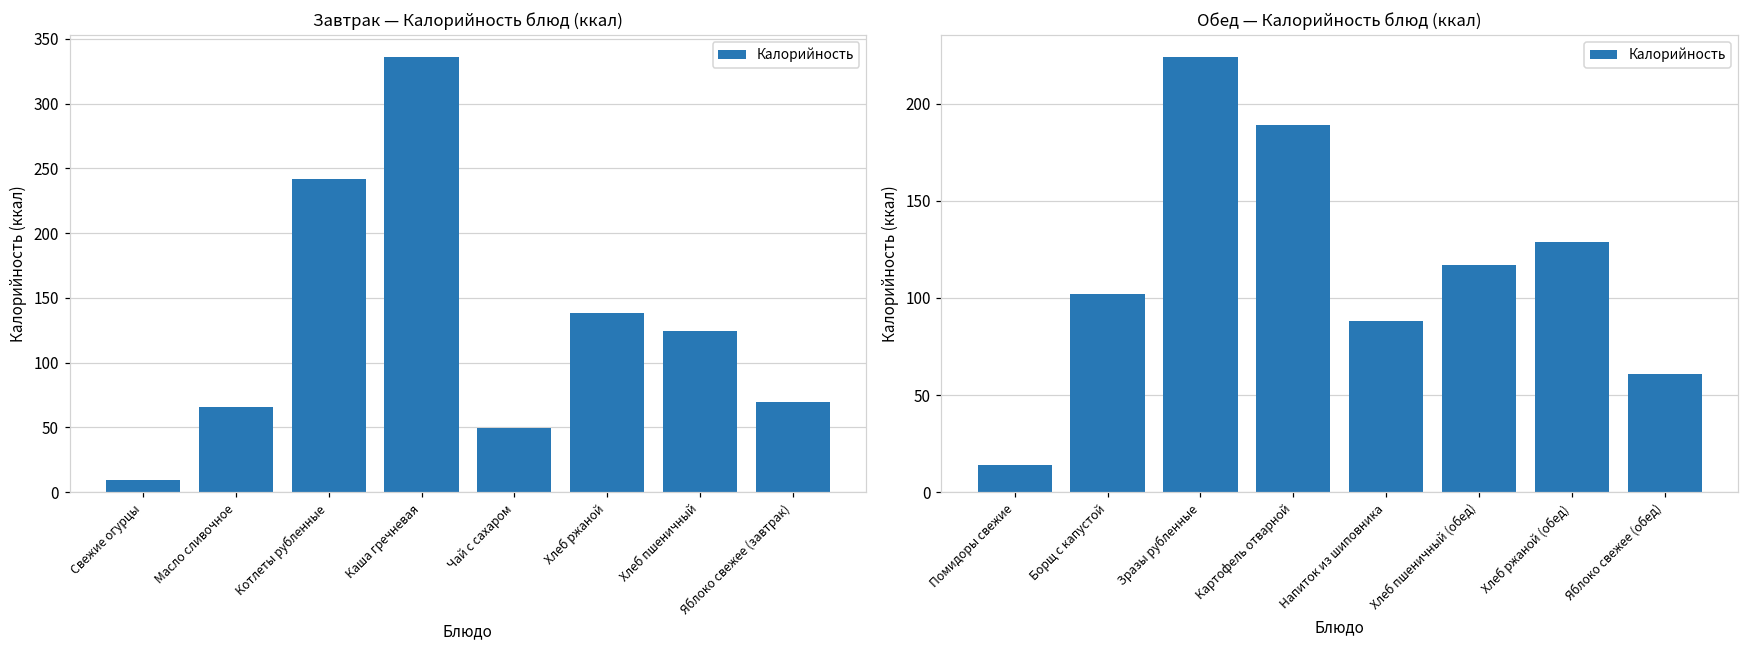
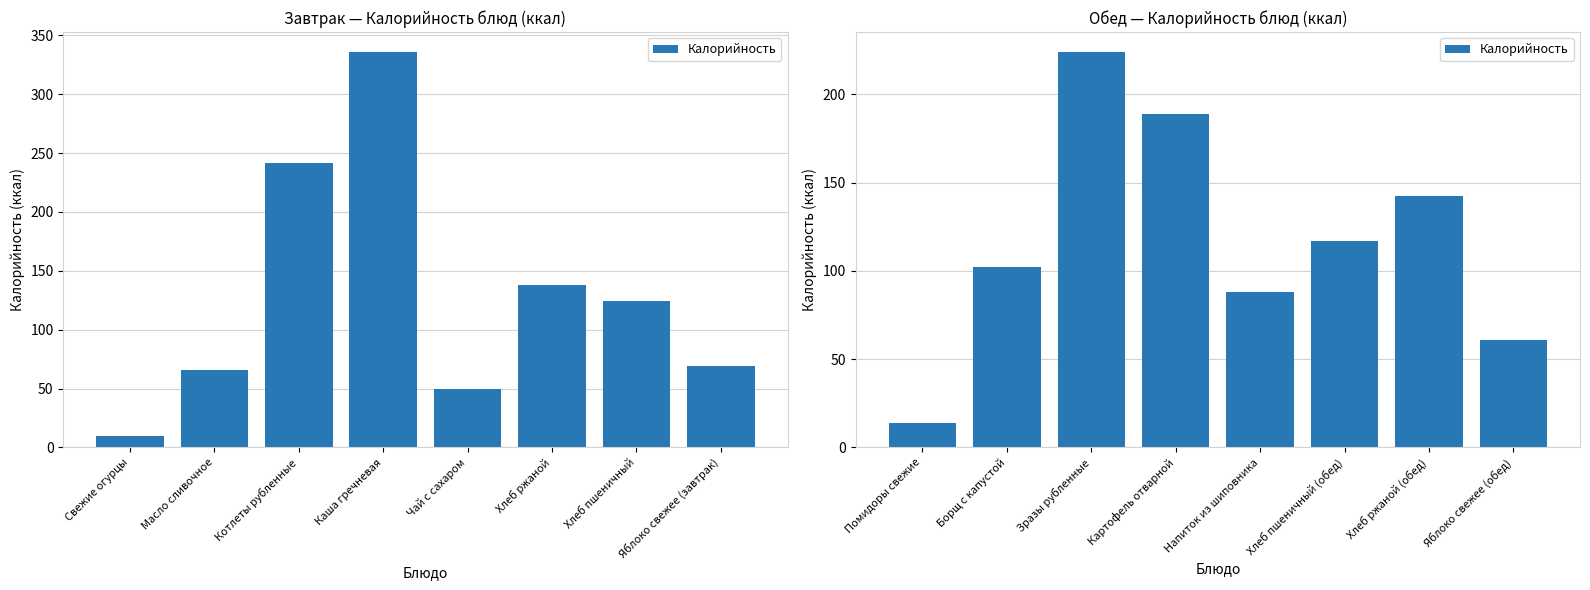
  {
    "Завтрак — Калорийность блюд (ккал)": {
      "Свежие огурцы": 10,
      "Масло сливочное": 66,
      "Котлеты рубленные": 242,
      "Каша гречневая": 336,
      "Чай с сахаром": 50,
      "Хлеб ржаной": 138,
      "Хлеб пшеничный": 124,
      "Яблоко свежее (завтрак)": 70
    },
    "Обед — Калорийность блюд (ккал)": {
      "Помидоры свежие": 14,
      "Борщ с капустой": 102,
      "Зразы рубленные": 224,
      "Картофель отварной": 189,
      "Напиток из шиповника": 88,
      "Хлеб пшеничный (обед)": 117,
-     "Хлеб ржаной (обед)": 129,
+     "Хлеб ржаной (обед)": 142,
      "Яблоко свежее (обед)": 61
    }
  }
